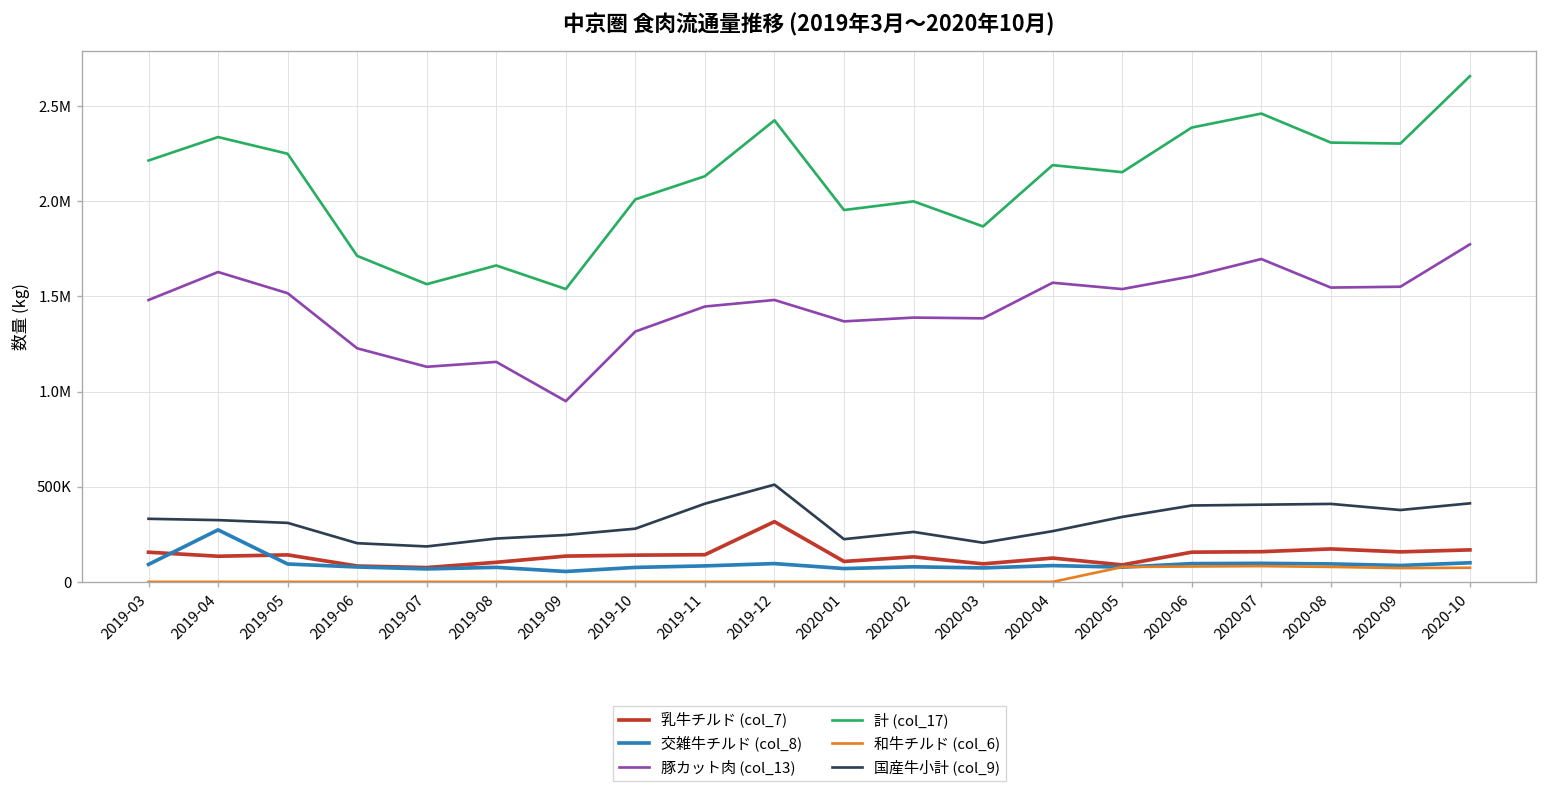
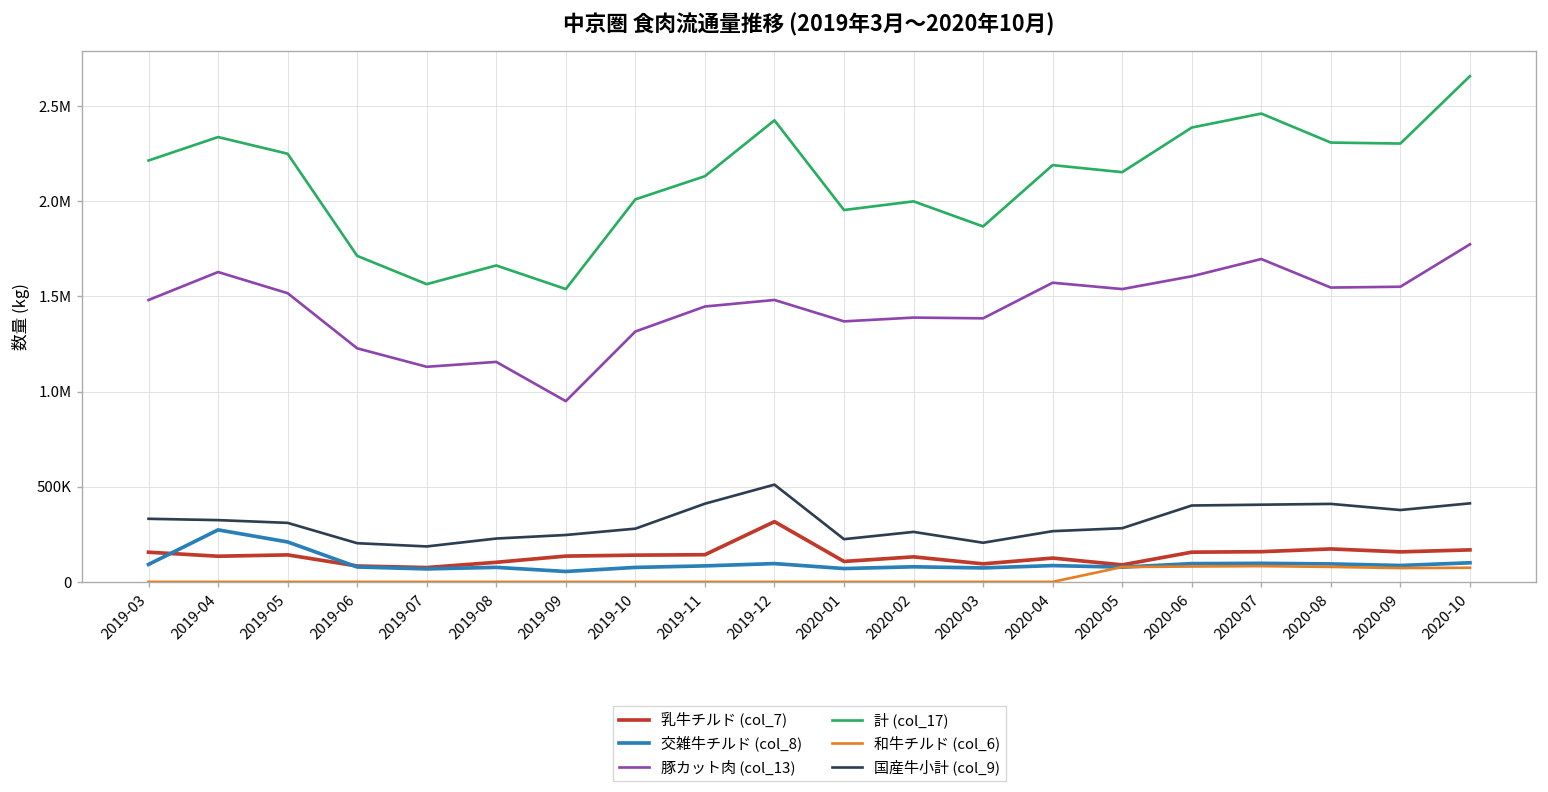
  {
    "乳牛チルド (col_7)": {
      "2019-03": 160000,
      "2019-04": 130000,
      "2019-05": 140000,
      "2019-08": 100000,
      "2019-09": 140000,
      "2019-10": 140000,
      "2019-11": 140000,
      "2019-12": 320000,
      "2020-01": 110000,
      "2020-02": 130000,
      "2020-03": 90000,
      "2020-04": 130000,
      "2020-06": 160000,
      "2020-07": 160000,
      "2020-08": 170000,
      "2020-09": 160000,
      "2020-10": 170000
    },
    "交雑牛チルド (col_8)": {
      "2019-03": 90000,
      "2019-04": 270000,
-     "2019-05": 90000,
+     "2019-05": 210000,
      "2019-08": 80000,
      "2019-09": 50000,
      "2019-10": 80000,
      "2019-11": 80000,
      "2019-12": 100000,
      "2020-01": 70000,
      "2020-02": 80000,
      "2020-03": 70000,
      "2020-04": 90000,
      "2020-10": 100000
    },
    "豚カット肉 (col_13)": {
      "2019-03": 1480000,
      "2019-04": 1630000,
      "2019-05": 1520000,
      "2019-06": 1230000,
      "2019-07": 1130000,
      "2019-08": 1160000,
      "2019-09": 950000,
      "2019-10": 1320000,
      "2019-11": 1450000,
      "2019-12": 1480000,
      "2020-01": 1370000,
      "2020-02": 1390000,
      "2020-03": 1380000,
      "2020-04": 1570000,
      "2020-05": 1540000,
      "2020-06": 1610000,
      "2020-07": 1700000,
      "2020-08": 1550000,
      "2020-09": 1550000,
      "2020-10": 1770000
    },
    "計 (col_17)": {
      "2019-03": 2210000,
      "2019-04": 2340000,
      "2019-05": 2250000,
      "2019-06": 1710000,
      "2019-07": 1560000,
      "2019-08": 1660000,
      "2019-09": 1540000,
      "2019-10": 2010000,
      "2019-11": 2130000,
      "2019-12": 2420000,
      "2020-01": 1950000,
      "2020-02": 2000000,
      "2020-03": 1870000,
      "2020-04": 2190000,
      "2020-05": 2150000,
      "2020-06": 2390000,
      "2020-07": 2460000,
      "2020-08": 2310000,
      "2020-09": 2300000,
      "2020-10": 2660000
    },
    "和牛チルド (col_6)": {
      "2019-03": 0,
      "2019-04": 0,
      "2019-05": 0,
      "2019-06": 0,
      "2019-07": 0,
      "2019-08": 0,
      "2019-09": 0,
      "2019-10": 0,
      "2019-11": 0,
      "2019-12": 0,
      "2020-01": 0,
      "2020-02": 0,
      "2020-03": 0,
      "2020-04": 0,
      "2020-10": 70000
    },
    "国産牛小計 (col_9)": {
      "2019-03": 330000,
      "2019-04": 320000,
      "2019-05": 310000,
      "2019-06": 200000,
      "2019-07": 190000,
      "2019-08": 230000,
      "2019-09": 250000,
      "2019-10": 280000,
      "2019-11": 410000,
      "2019-12": 510000,
      "2020-01": 220000,
      "2020-02": 260000,
      "2020-03": 210000,
      "2020-04": 270000,
-     "2020-05": 340000,
+     "2020-05": 280000,
      "2020-06": 400000,
      "2020-07": 410000,
      "2020-08": 410000,
      "2020-09": 380000,
      "2020-10": 410000
    }
  }
